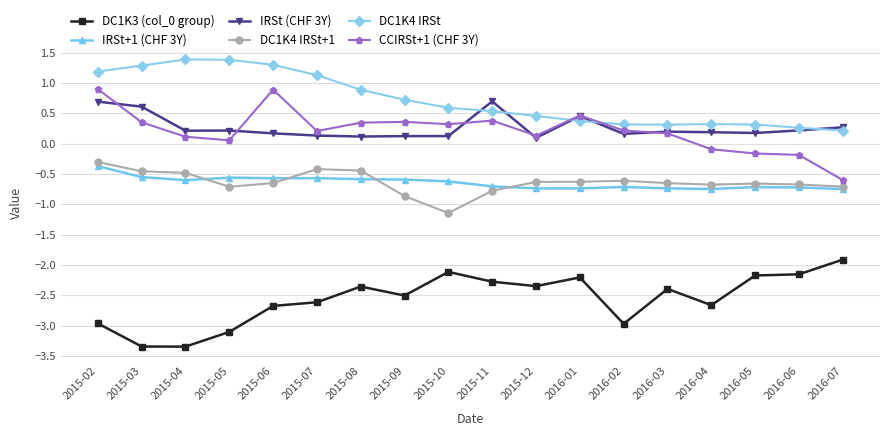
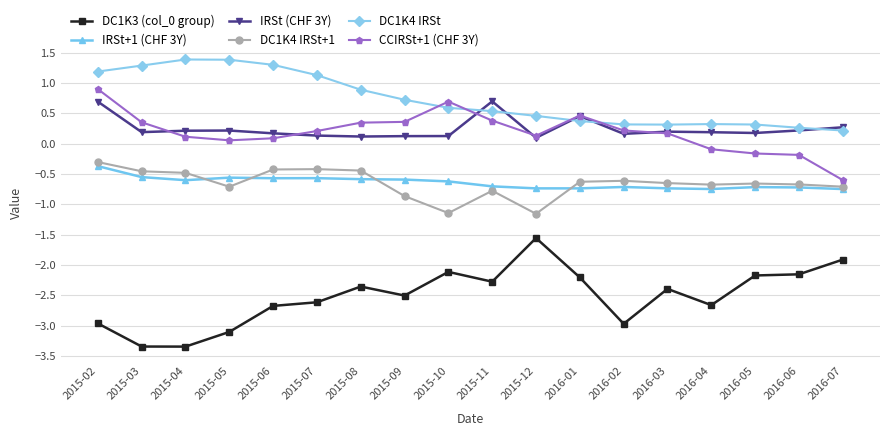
  {
    "DC1K3 (col_0 group)": {
      "2015-02": -3.0,
      "2015-03": -3.3,
      "2015-04": -3.3,
      "2015-05": -3.1,
      "2015-06": -2.7,
      "2015-07": -2.6,
      "2015-08": -2.4,
      "2015-09": -2.5,
      "2015-10": -2.1,
      "2015-11": -2.3,
-     "2015-12": -2.3,
+     "2015-12": -1.6,
      "2016-01": -2.2,
      "2016-02": -3.0,
      "2016-03": -2.4,
      "2016-04": -2.7,
      "2016-05": -2.2,
      "2016-06": -2.2,
      "2016-07": -1.9
    },
    "IRSt (CHF 3Y)": {
      "2015-02": 0.7,
-     "2015-03": 0.6,
+     "2015-03": 0.2,
      "2015-04": 0.2,
      "2015-05": 0.2,
      "2015-06": 0.2,
      "2015-07": 0.1,
      "2015-08": 0.1,
      "2015-09": 0.1,
      "2015-10": 0.1,
      "2015-11": 0.7,
      "2016-02": 0.2,
      "2016-04": 0.2,
      "2016-05": 0.2,
      "2016-06": 0.2,
      "2016-07": 0.3
    },
    "DC1K4 IRSt+1": {
      "2015-02": -0.3,
      "2015-03": -0.5,
      "2015-04": -0.5,
      "2015-05": -0.7,
-     "2015-06": -0.6,
+     "2015-06": -0.4,
      "2015-07": -0.4,
      "2015-08": -0.4,
      "2015-09": -0.9,
      "2015-10": -1.1,
      "2015-11": -0.8,
-     "2015-12": -0.6,
+     "2015-12": -1.2,
      "2016-01": -0.6,
      "2016-02": -0.6,
      "2016-03": -0.6,
      "2016-04": -0.7,
      "2016-05": -0.7,
      "2016-06": -0.7
    },
    "CCIRSt+1 (CHF 3Y)": {
      "2015-02": 0.9,
      "2015-03": 0.4,
      "2015-04": 0.1,
      "2015-05": 0.1,
-     "2015-06": 0.9,
+     "2015-06": 0.1,
      "2015-07": 0.2,
      "2015-08": 0.3,
      "2015-09": 0.4,
-     "2015-10": 0.3,
+     "2015-10": 0.7,
      "2015-11": 0.4,
      "2016-02": 0.2,
      "2016-04": -0.1,
      "2016-05": -0.2,
      "2016-06": -0.2,
      "2016-07": -0.6
    }
  }
